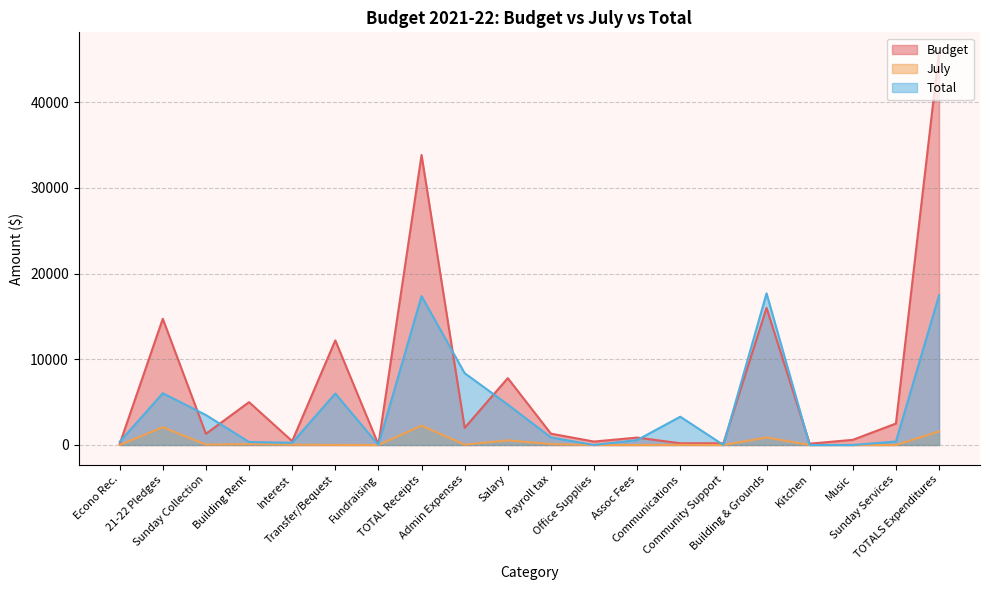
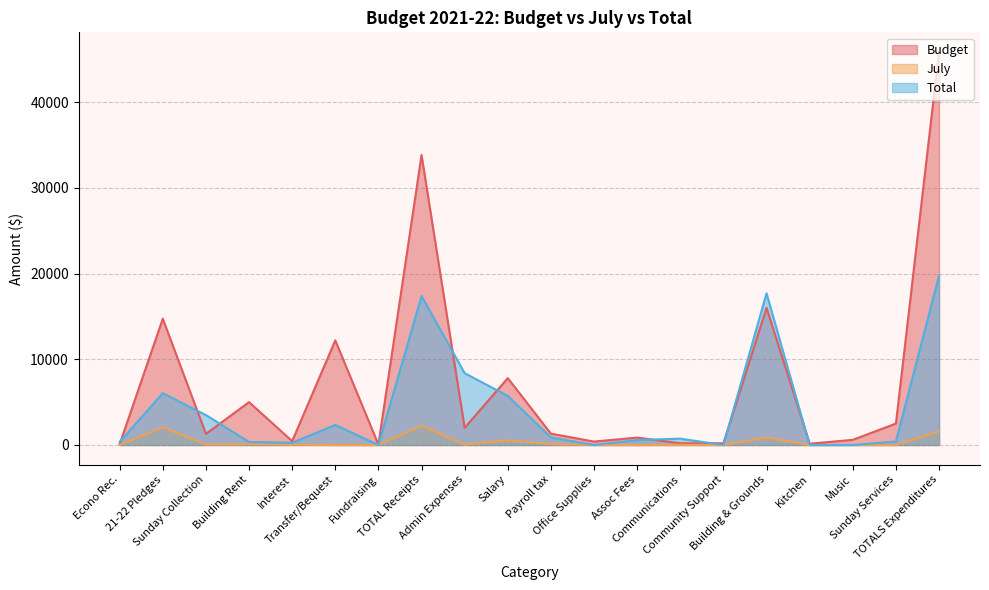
  {
    "Total": {
      "21-22 Pledges": 6000,
      "Sunday Collection": 3000,
-     "Transfer/Bequest": 6000,
+     "Transfer/Bequest": 2000,
      "TOTAL Receipts": 17000,
      "Admin Expenses": 8000,
-     "Salary": 5000,
+     "Salary": 6000,
      "Payroll tax": 1000,
-     "Communications": 3000,
+     "Communications": 1000,
      "Building & Grounds": 18000,
      "Sunday Services": 0,
-     "TOTALS Expenditures": 17000
+     "TOTALS Expenditures": 20000
    }
  }
